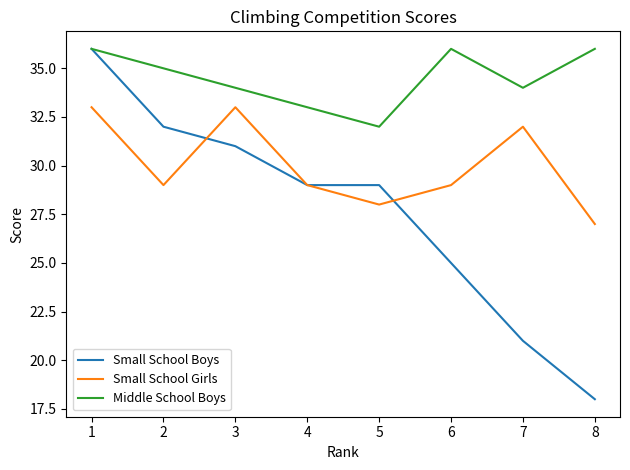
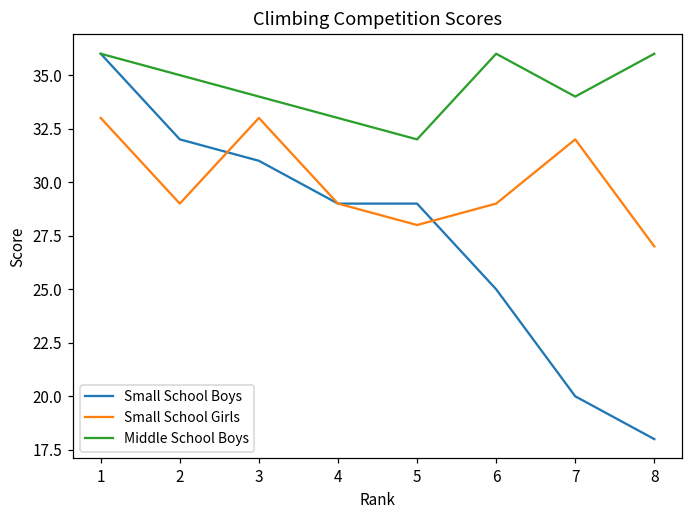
  {
    "Small School Boys": {
      "2": 32,
      "3": 31,
      "5": 29,
      "6": 25,
-     "7": 21,
+     "7": 20,
      "8": 18
    },
    "Small School Girls": {
      "1": 33,
      "2": 29,
      "3": 33,
      "5": 28,
      "6": 29,
      "7": 32,
      "8": 27
    },
    "Middle School Boys": {
      "2": 35,
      "3": 34,
      "4": 33,
      "5": 32,
      "6": 36,
      "7": 34,
      "8": 36
    }
  }
